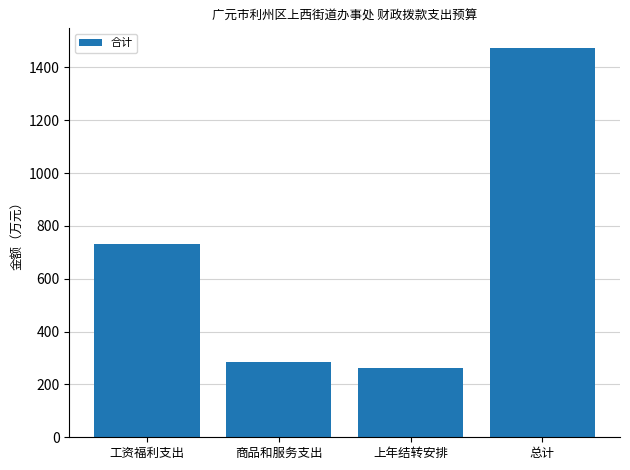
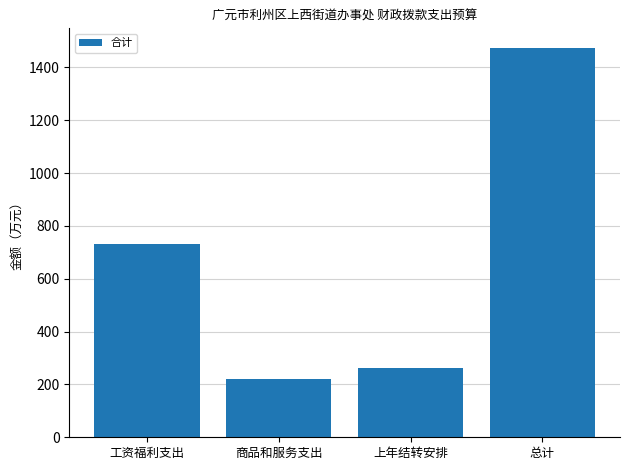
  {
    "工资福利支出": 730,
-   "商品和服务支出": 290,
+   "商品和服务支出": 220,
    "上年结转安排": 260,
    "总计": 1470
  }
